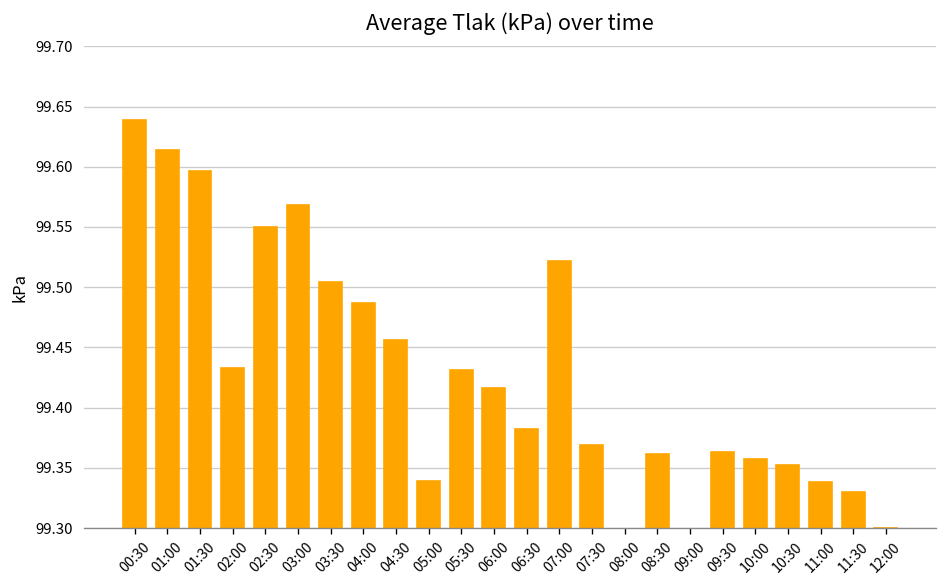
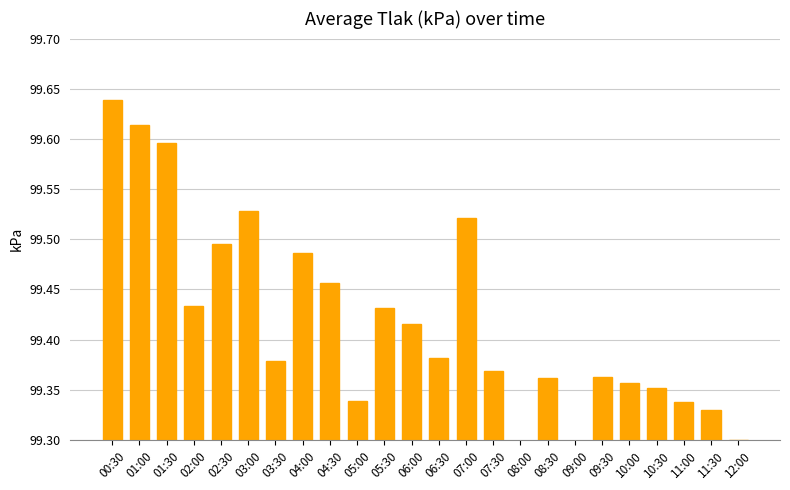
  {
    "00:30": 99.639,
    "01:00": 99.614,
    "01:30": 99.596,
    "02:00": 99.433,
-   "02:30": 99.550,
-   "03:00": 99.568,
-   "03:30": 99.504,
+   "02:30": 99.495,
+   "03:00": 99.528,
+   "03:30": 99.378,
    "04:00": 99.487,
    "04:30": 99.456,
    "05:00": 99.339,
    "05:30": 99.431,
    "06:00": 99.416,
    "06:30": 99.382,
    "07:00": 99.521,
    "07:30": 99.369,
    "08:30": 99.361,
    "09:30": 99.363,
    "10:00": 99.357,
    "10:30": 99.352,
    "11:00": 99.338,
    "11:30": 99.330,
    "12:00": 99.300
  }
